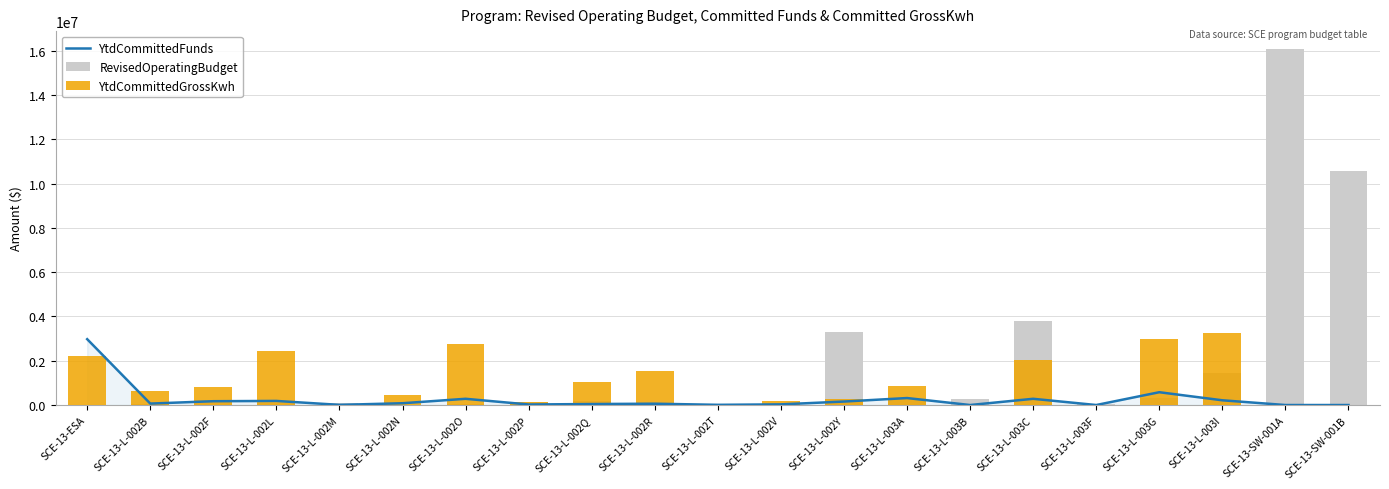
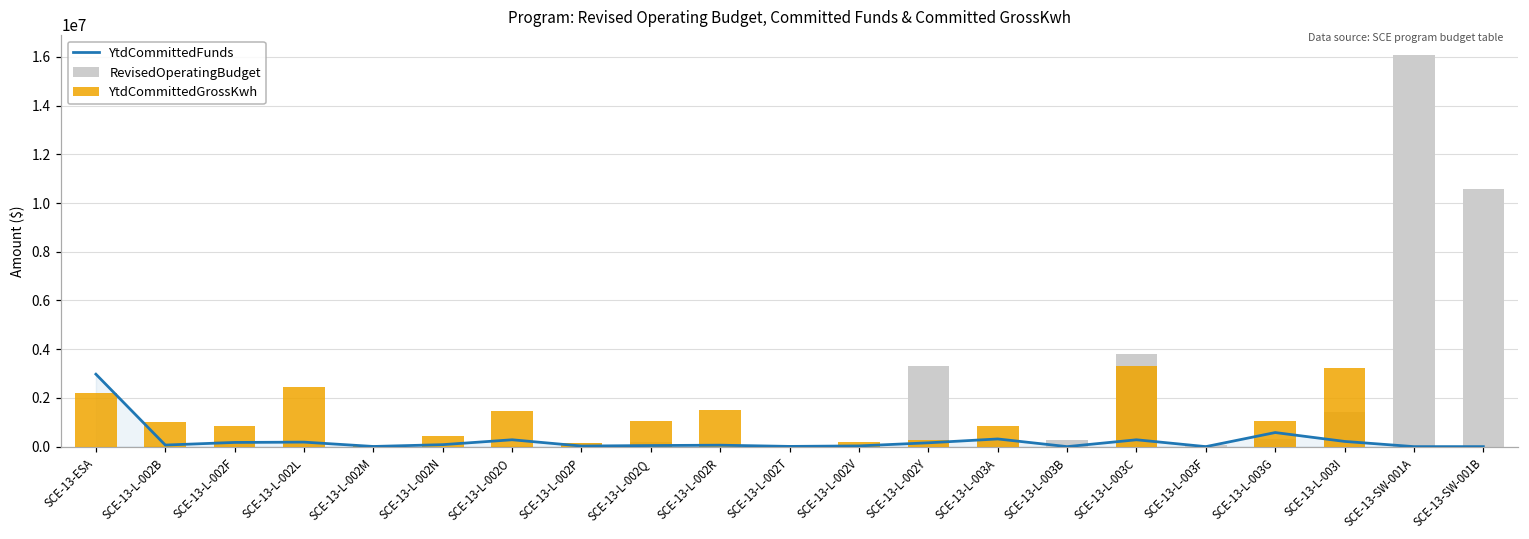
  {
    "YtdCommittedFunds": {
      "SCE-13-ESA": 3000000,
      "SCE-13-L-002B": 100000,
      "SCE-13-L-002F": 200000,
      "SCE-13-L-002L": 200000,
      "SCE-13-L-002M": 0,
      "SCE-13-L-002N": 100000,
      "SCE-13-L-002O": 300000,
      "SCE-13-L-002P": 0,
      "SCE-13-L-002Q": 0,
      "SCE-13-L-002R": 100000,
      "SCE-13-L-002T": 0,
      "SCE-13-L-002V": 0,
      "SCE-13-L-002Y": 200000,
      "SCE-13-L-003A": 300000,
      "SCE-13-L-003B": 0,
      "SCE-13-L-003C": 300000,
      "SCE-13-L-003F": 0,
      "SCE-13-L-003G": 600000,
      "SCE-13-L-003I": 200000,
      "SCE-13-SW-001A": 0,
      "SCE-13-SW-001B": 0
    },
    "RevisedOperatingBudget": {
      "SCE-13-ESA": 0,
      "SCE-13-L-002N": 0,
      "SCE-13-L-002P": 200000,
      "SCE-13-L-002R": 0,
      "SCE-13-L-002Y": 3300000,
      "SCE-13-L-003B": 300000,
      "SCE-13-L-003C": 3800000,
      "SCE-13-SW-001A": 16100000,
      "SCE-13-SW-001B": 10600000
    },
    "YtdCommittedGrossKwh": {
      "SCE-13-ESA": 2200000,
-     "SCE-13-L-002B": 600000,
+     "SCE-13-L-002B": 1000000,
      "SCE-13-L-002F": 800000,
      "SCE-13-L-002L": 2400000,
      "SCE-13-L-002N": 400000,
-     "SCE-13-L-002O": 2800000,
+     "SCE-13-L-002O": 1500000,
      "SCE-13-L-002P": 200000,
      "SCE-13-L-002Q": 1100000,
      "SCE-13-L-002R": 1500000,
      "SCE-13-L-002V": 200000,
      "SCE-13-L-003A": 900000,
      "SCE-13-L-003B": 0,
-     "SCE-13-L-003C": 2000000,
+     "SCE-13-L-003C": 3300000,
      "SCE-13-L-003F": 0,
-     "SCE-13-L-003G": 3000000,
+     "SCE-13-L-003G": 1100000,
      "SCE-13-L-003I": 3200000,
      "SCE-13-SW-001A": 0,
      "SCE-13-SW-001B": 0
    }
  }
